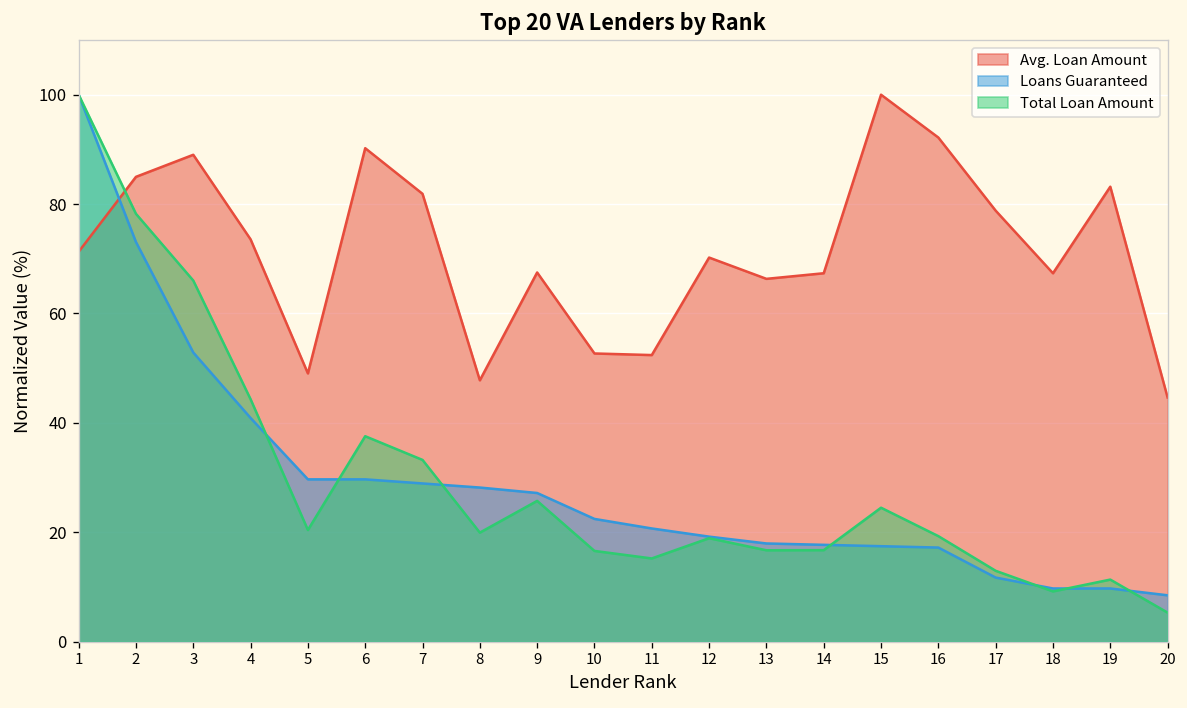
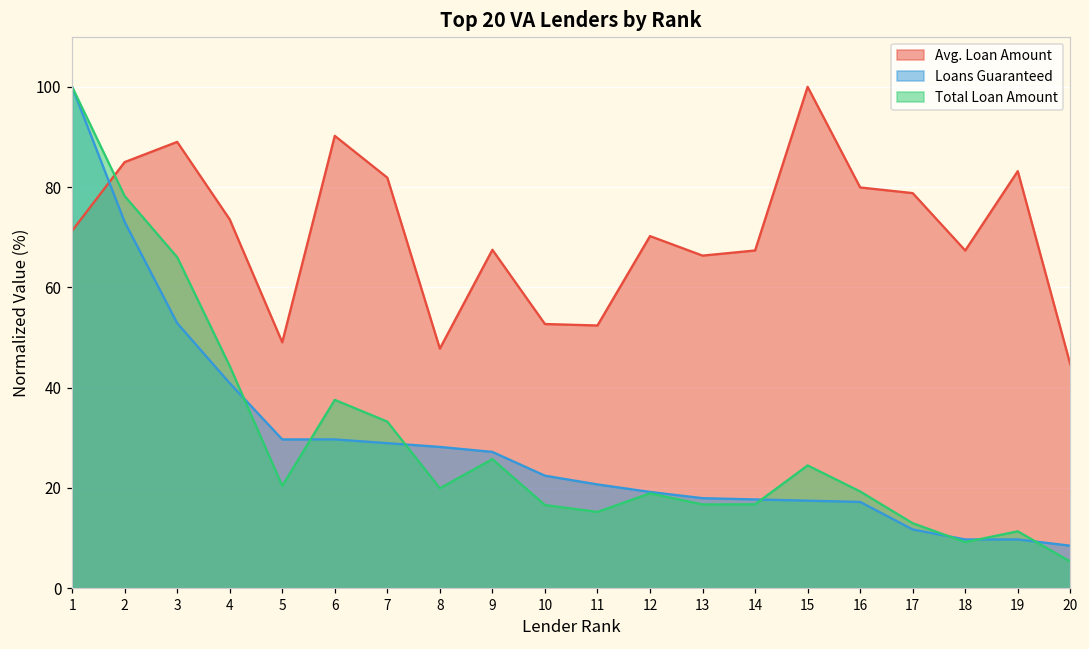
  {
    "Avg. Loan Amount": {
      "1": 71,
      "2": 85,
      "3": 89,
      "4": 74,
      "5": 49,
      "6": 90,
      "7": 82,
      "8": 48,
      "9": 67,
      "10": 53,
      "11": 52,
      "12": 70,
      "13": 66,
      "14": 67,
      "15": 100,
-     "16": 92,
+     "16": 80,
      "17": 79,
      "18": 67,
      "19": 83,
      "20": 45
    },
    "Loans Guaranteed": {
      "2": 73,
      "3": 53,
      "4": 41,
      "5": 30,
      "6": 30,
      "7": 29,
      "8": 28,
      "9": 27,
      "10": 22,
      "11": 21,
      "13": 18,
      "14": 18,
      "15": 17,
      "16": 17,
      "17": 12,
      "19": 10,
      "20": 8
    },
    "Total Loan Amount": {
      "2": 78,
      "3": 66,
      "4": 44,
      "5": 20,
      "6": 38,
      "7": 33,
      "8": 20,
      "9": 26,
      "10": 17,
      "11": 15,
      "13": 17,
      "14": 17,
      "15": 24,
      "16": 19,
      "17": 13,
      "19": 11,
      "20": 5
    }
  }
